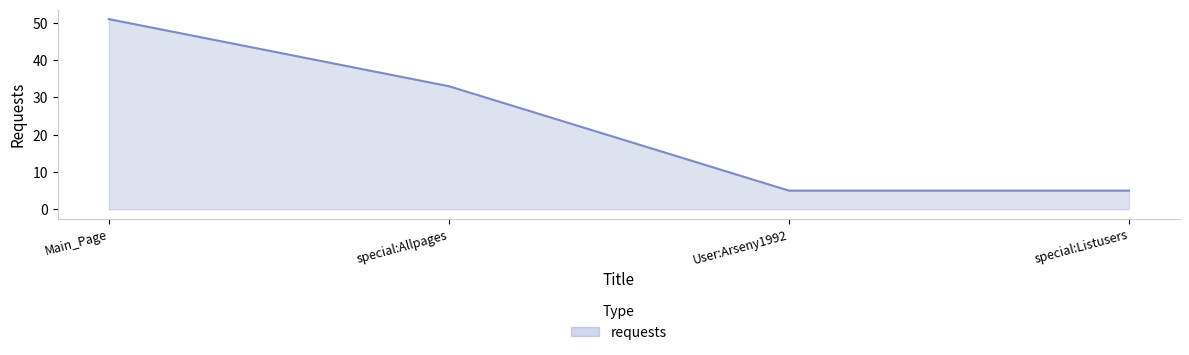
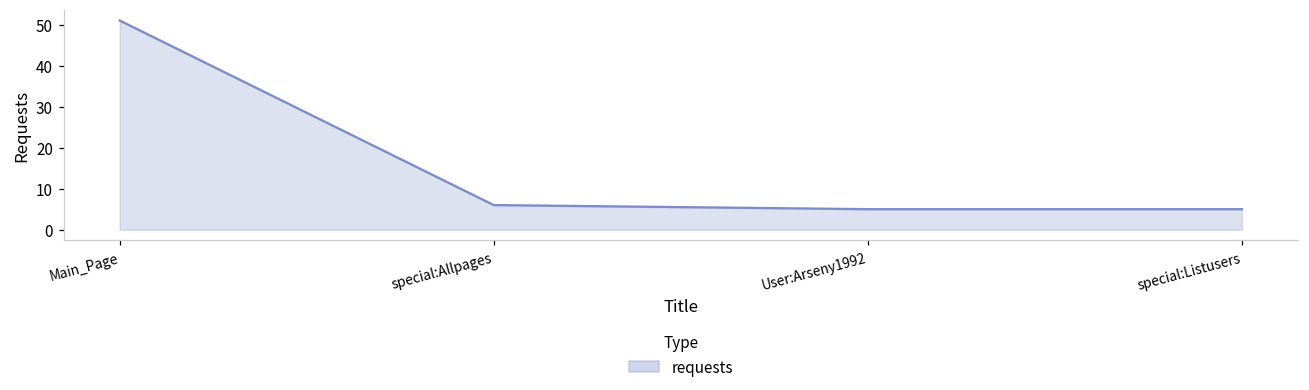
  {
    "Main_Page": 51,
-   "special:Allpages": 33,
+   "special:Allpages": 6,
    "User:Arseny1992": 5,
    "special:Listusers": 5
  }
